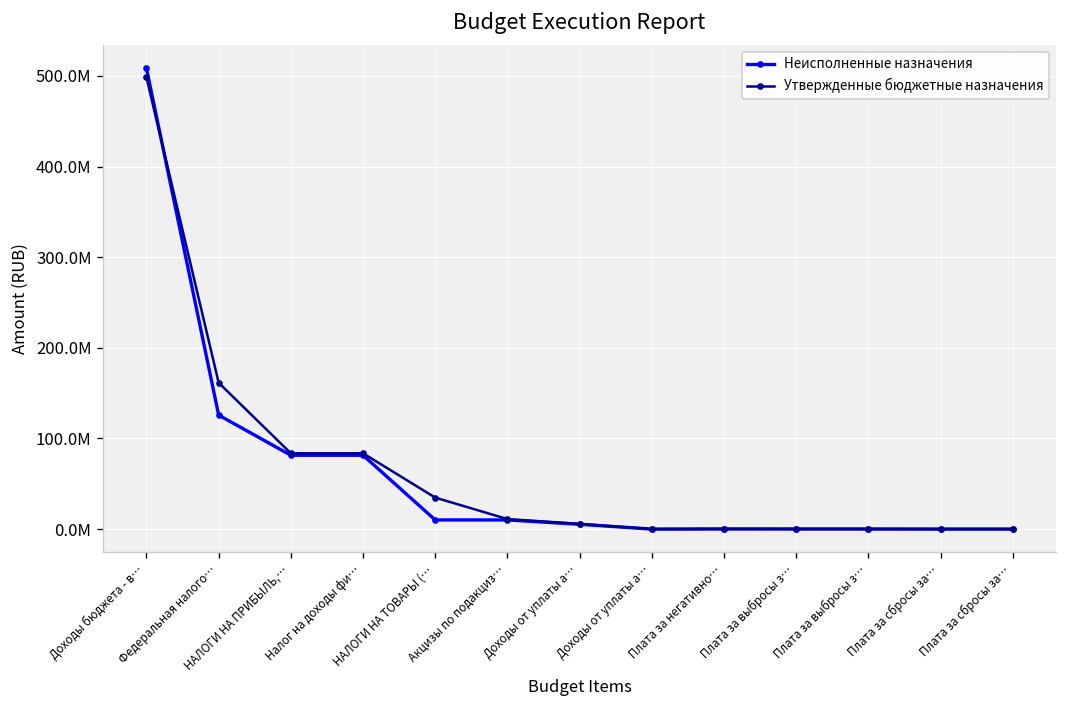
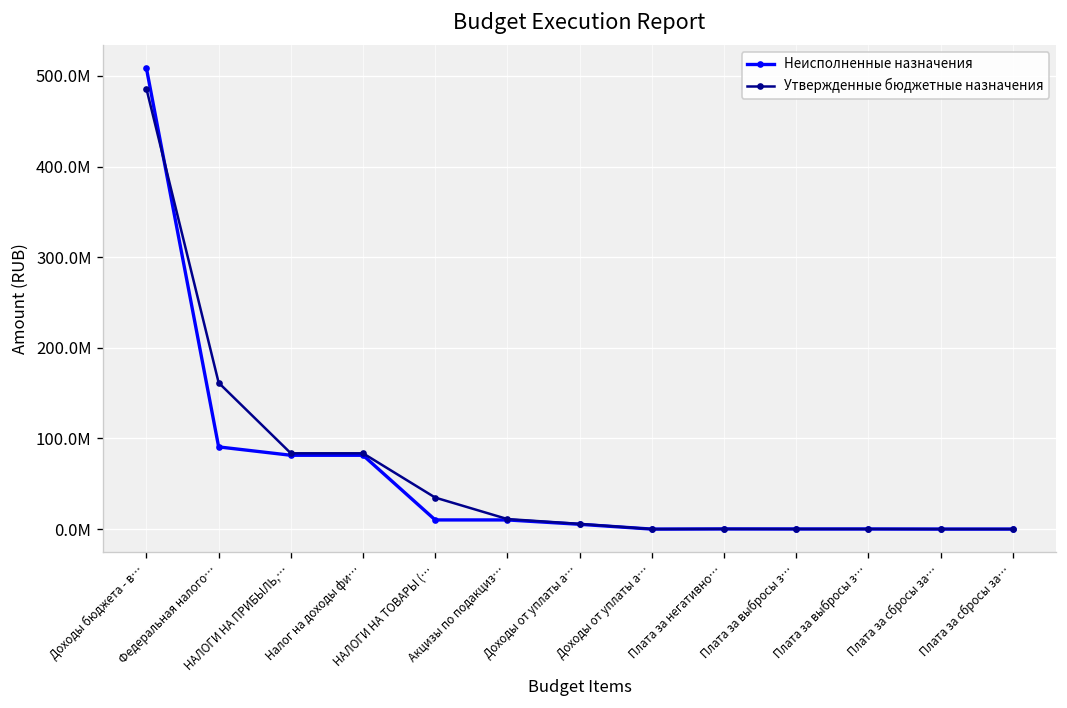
  {
    "Неисполненные назначения": {
      "Доходы бюджета - в…": 510000000,
-     "Федеральная налого…": 130000000,
+     "Федеральная налого…": 90000000,
      "НАЛОГИ НА ТОВАРЫ (…": 10000000
    },
    "Утвержденные бюджетные назначения": {
-     "Доходы бюджета - в…": 500000000,
+     "Доходы бюджета - в…": 490000000,
      "Федеральная налого…": 160000000,
      "НАЛОГИ НА ТОВАРЫ (…": 30000000
    }
  }
